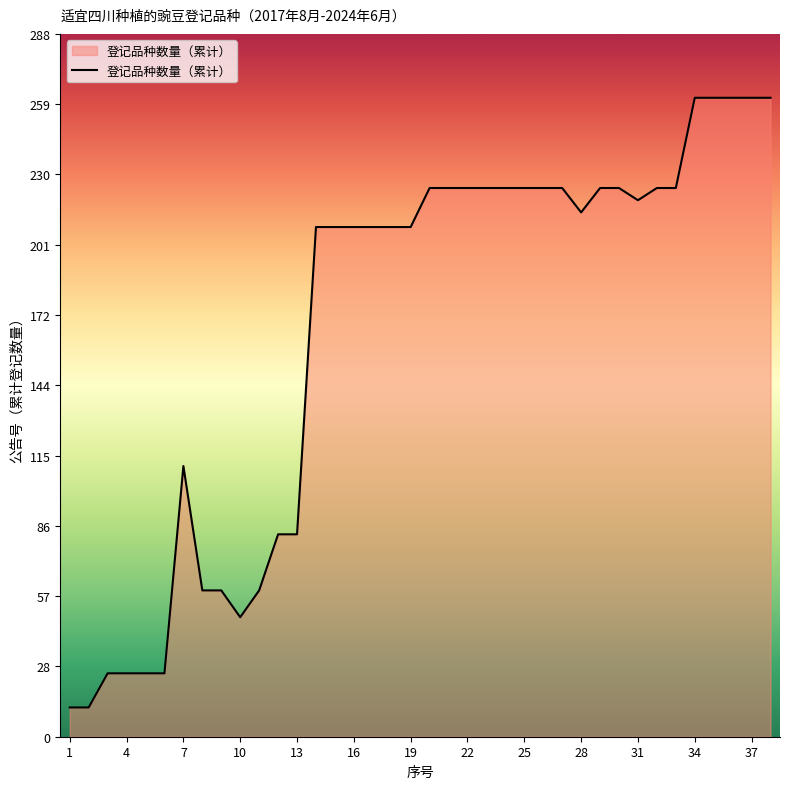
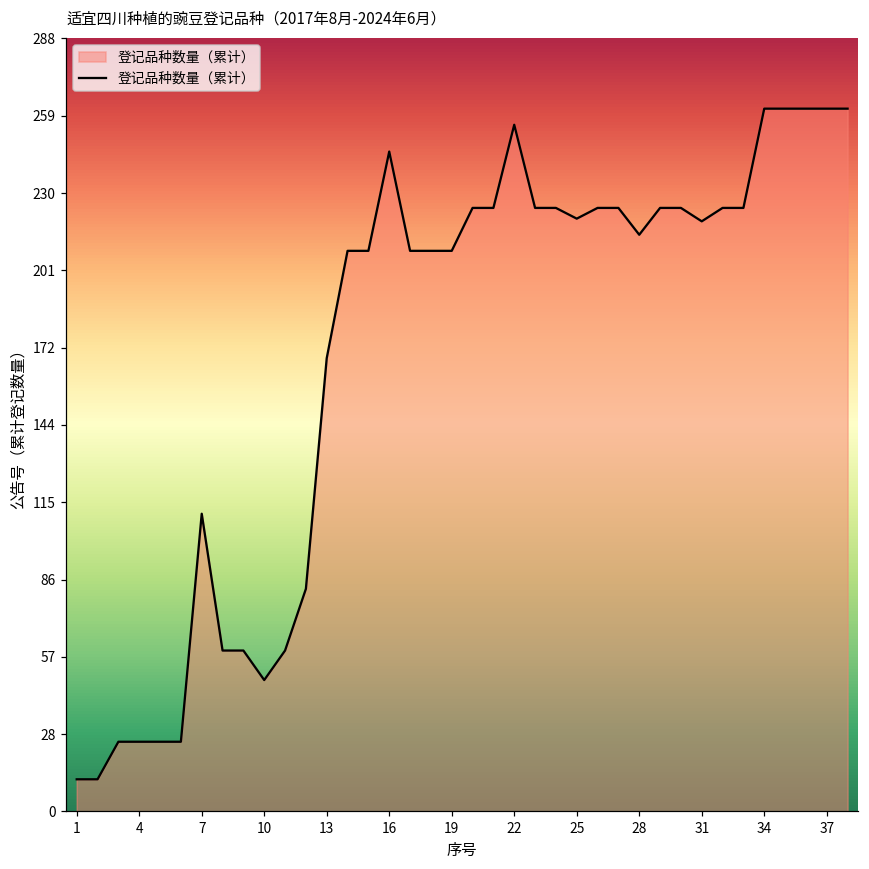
  {
    "1": 12,
    "4": 26,
    "7": 111,
    "10": 49,
-   "13": 83,
-   "16": 209,
+   "13": 169,
+   "16": 246,
    "19": 209,
-   "22": 225,
-   "25": 225,
+   "22": 256,
+   "25": 221,
    "28": 215,
    "31": 220,
    "34": 262,
    "37": 262
  }
